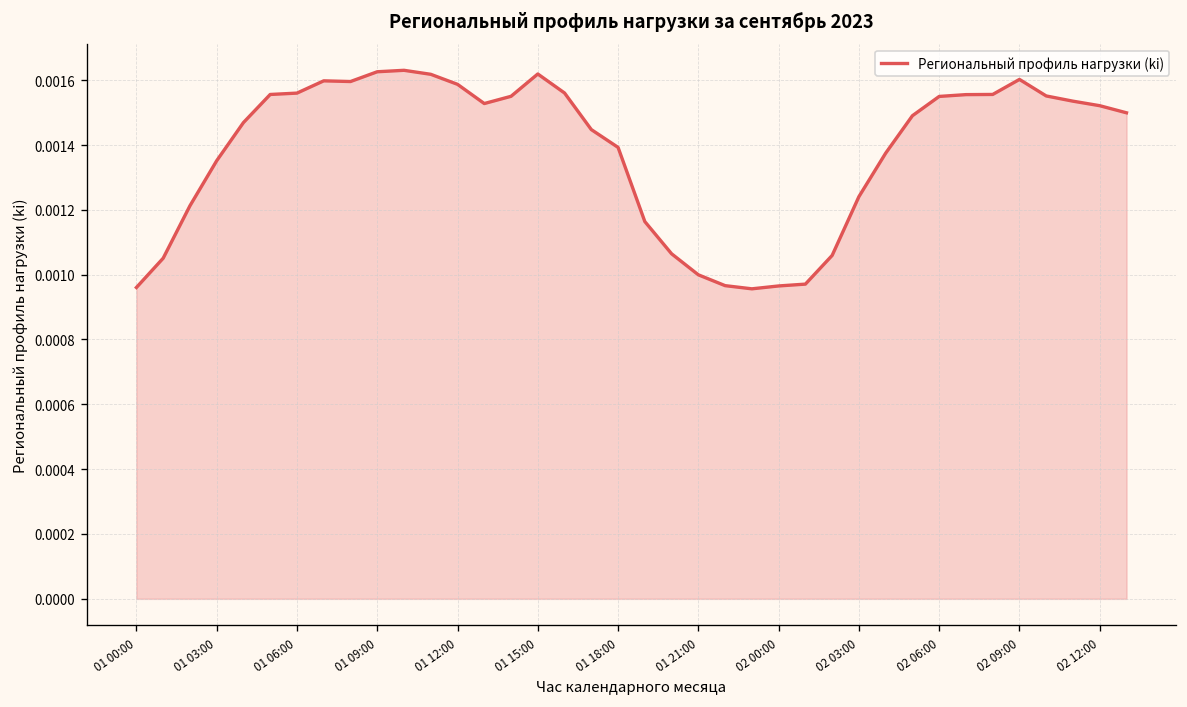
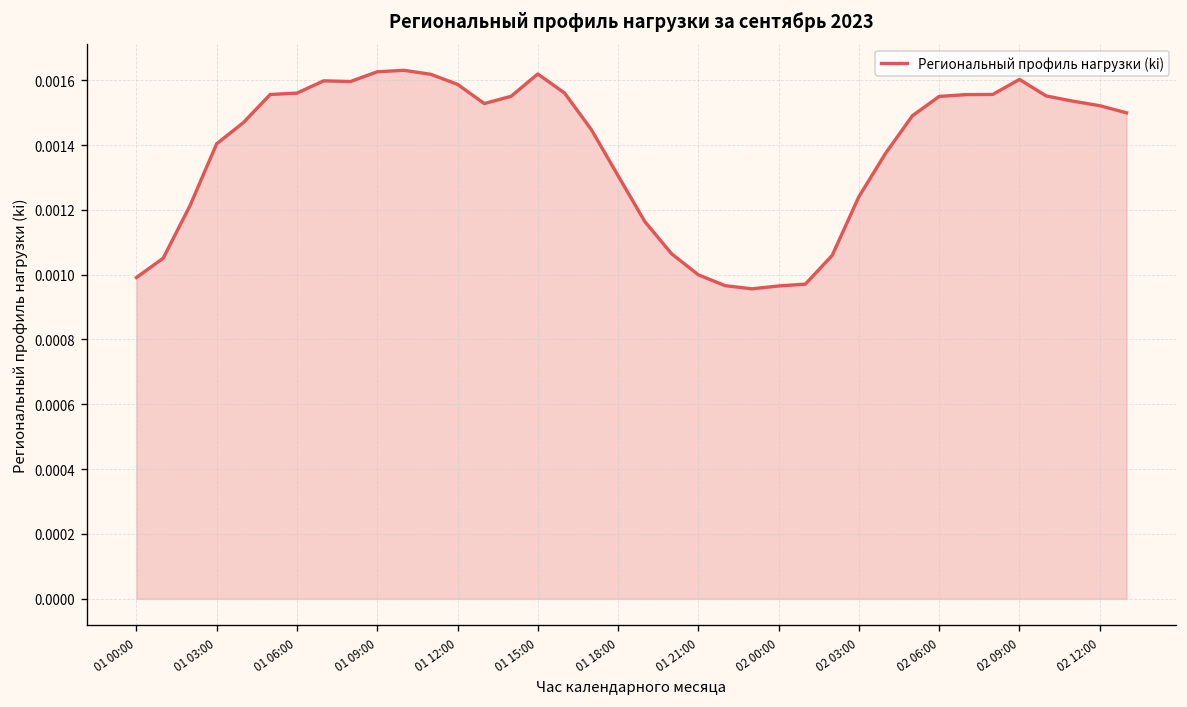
  {
-   "01 00:00": 0.00096,
-   "01 03:00": 0.00135,
+   "01 00:00": 0.00099,
+   "01 03:00": 0.00140,
    "01 06:00": 0.00156,
    "01 09:00": 0.00163,
    "01 12:00": 0.00159,
    "01 15:00": 0.00162,
-   "01 18:00": 0.00139,
+   "01 18:00": 0.00131,
    "01 21:00": 0.00100,
    "02 00:00": 0.00097,
    "02 03:00": 0.00124,
    "02 06:00": 0.00155,
    "02 09:00": 0.00160,
    "02 12:00": 0.00152
  }
